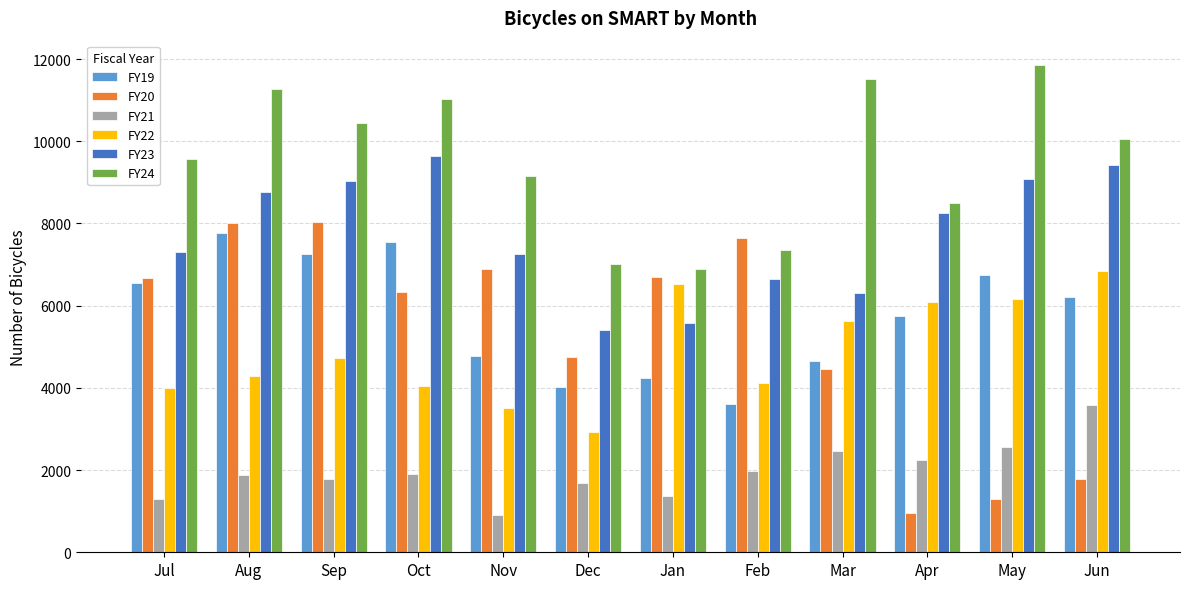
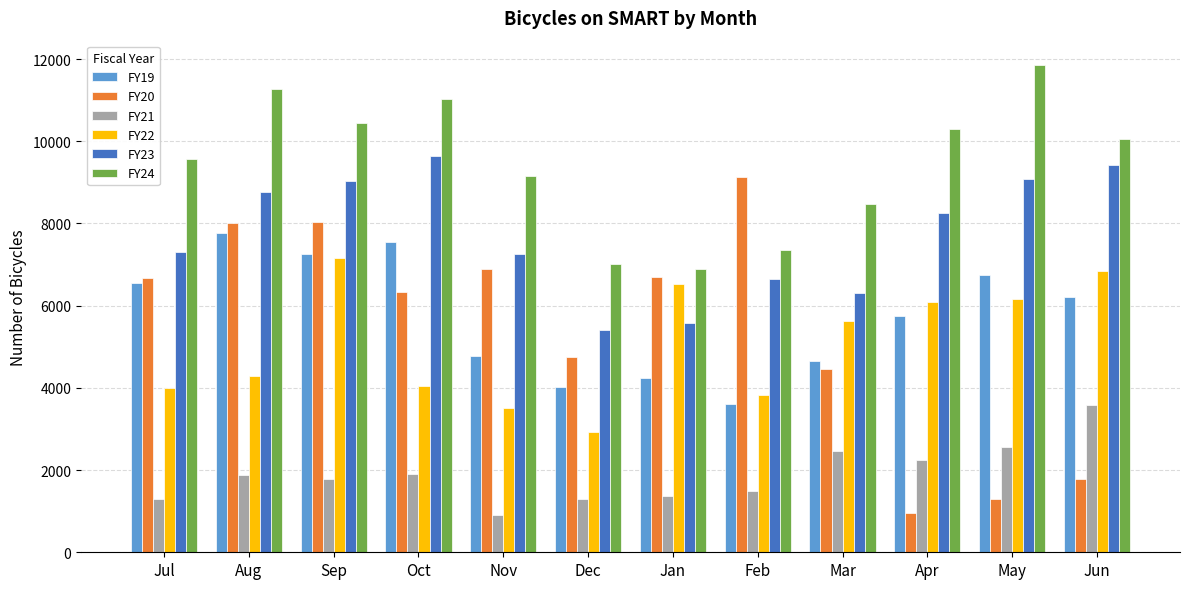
  {
    "FY20": {
      "Jul": 6700,
      "Aug": 8000,
      "Sep": 8000,
      "Oct": 6300,
      "Nov": 6900,
      "Dec": 4800,
      "Jan": 6700,
-     "Feb": 7700,
+     "Feb": 9100,
      "Mar": 4500,
      "Apr": 1000,
      "May": 1300,
      "Jun": 1800
    },
    "FY21": {
      "Jul": 1300,
      "Aug": 1900,
      "Sep": 1800,
      "Oct": 1900,
      "Nov": 900,
-     "Dec": 1700,
+     "Dec": 1300,
      "Jan": 1400,
-     "Feb": 2000,
+     "Feb": 1500,
      "Mar": 2500,
      "Apr": 2200,
      "May": 2600,
      "Jun": 3600
    },
    "FY22": {
      "Jul": 4000,
      "Aug": 4300,
-     "Sep": 4700,
+     "Sep": 7200,
      "Oct": 4000,
      "Nov": 3500,
      "Dec": 2900,
      "Jan": 6500,
-     "Feb": 4100,
+     "Feb": 3800,
      "Mar": 5600,
      "Apr": 6100,
      "May": 6200,
      "Jun": 6800
    },
    "FY24": {
      "Jul": 9600,
      "Aug": 11300,
      "Sep": 10500,
      "Oct": 11000,
      "Nov": 9100,
      "Dec": 7000,
      "Jan": 6900,
      "Feb": 7400,
-     "Mar": 11500,
-     "Apr": 8500,
+     "Mar": 8500,
+     "Apr": 10300,
      "May": 11900,
      "Jun": 10100
    }
  }
